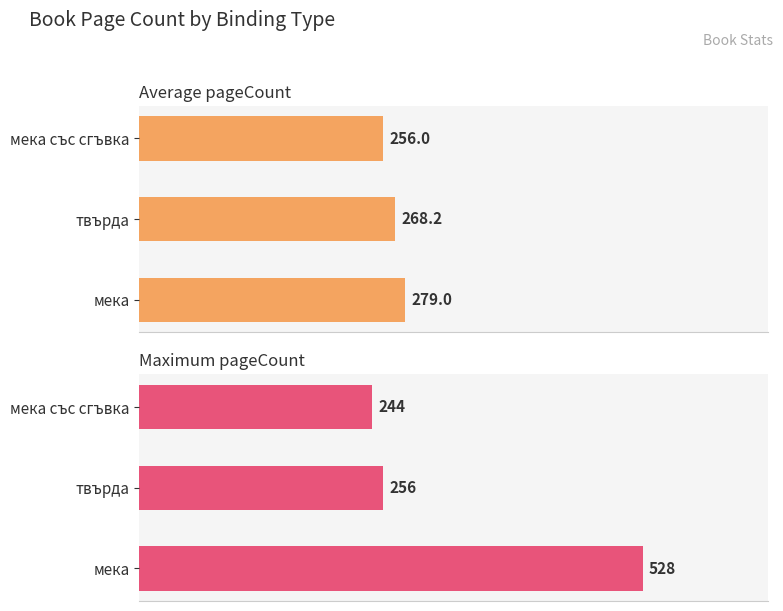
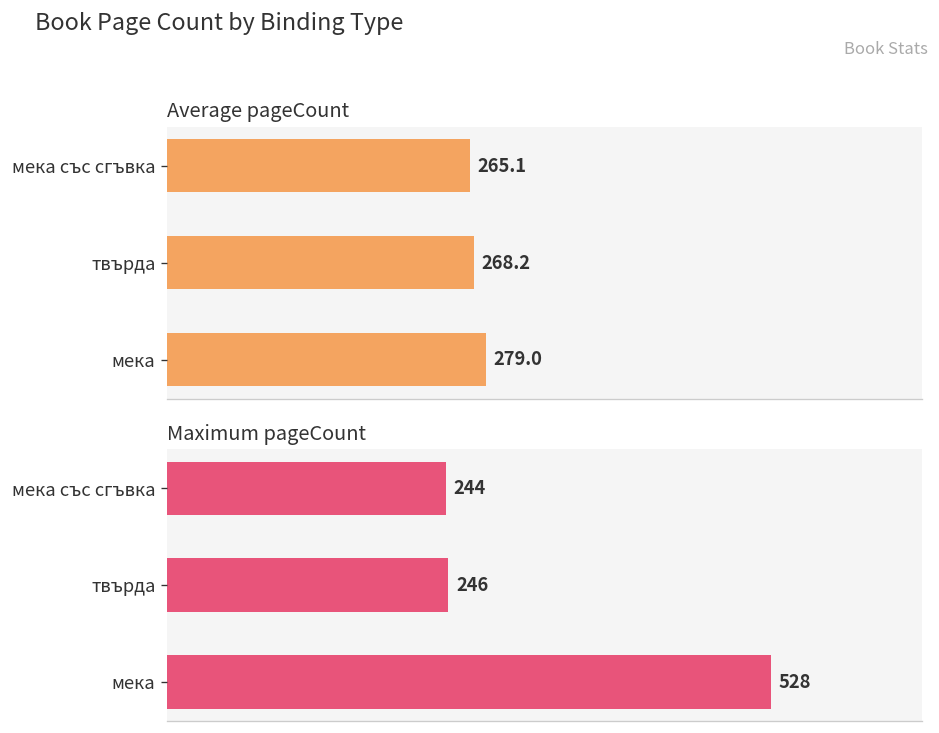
  {
    "Average pageCount": {
-     "мека със сгъвка": 256.0,
+     "мека със сгъвка": 265.1,
      "твърда": 268.2,
      "мека": 279.0
    },
    "Maximum pageCount": {
      "мека със сгъвка": 244,
-     "твърда": 256,
+     "твърда": 246,
      "мека": 528
    }
  }
